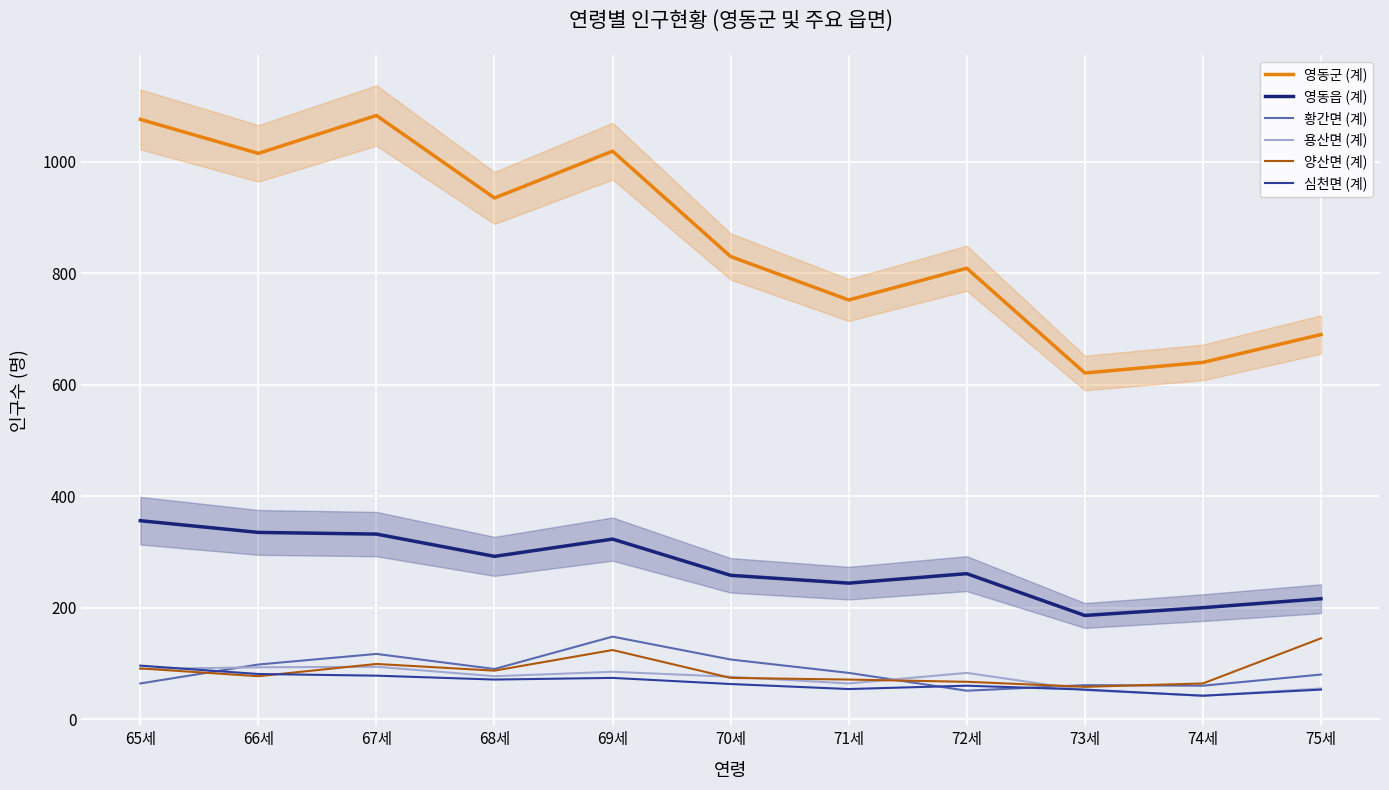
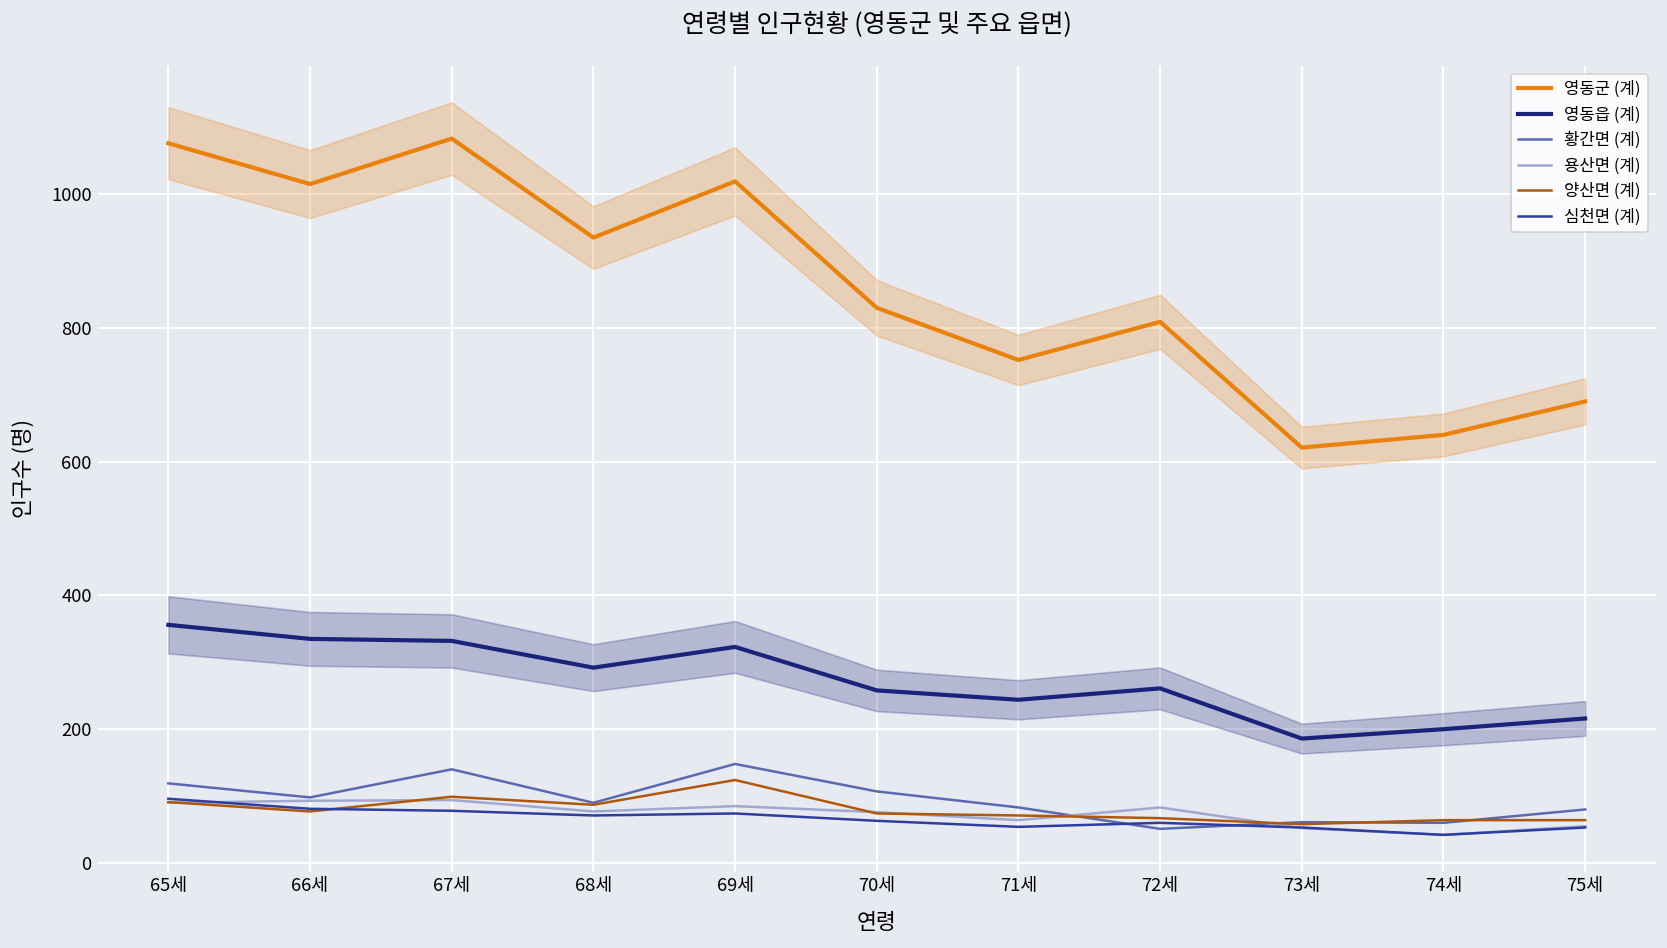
  {
    "황간면 (계)": {
-     "65세": 60,
+     "65세": 120,
      "66세": 100,
-     "67세": 120,
+     "67세": 140,
      "69세": 150,
      "70세": 110,
      "71세": 80,
      "72세": 50,
      "75세": 80
    },
    "양산면 (계)": {
      "67세": 100,
      "69세": 120,
      "71세": 70,
      "72세": 70,
-     "75세": 150
+     "75세": 60
    }
  }
